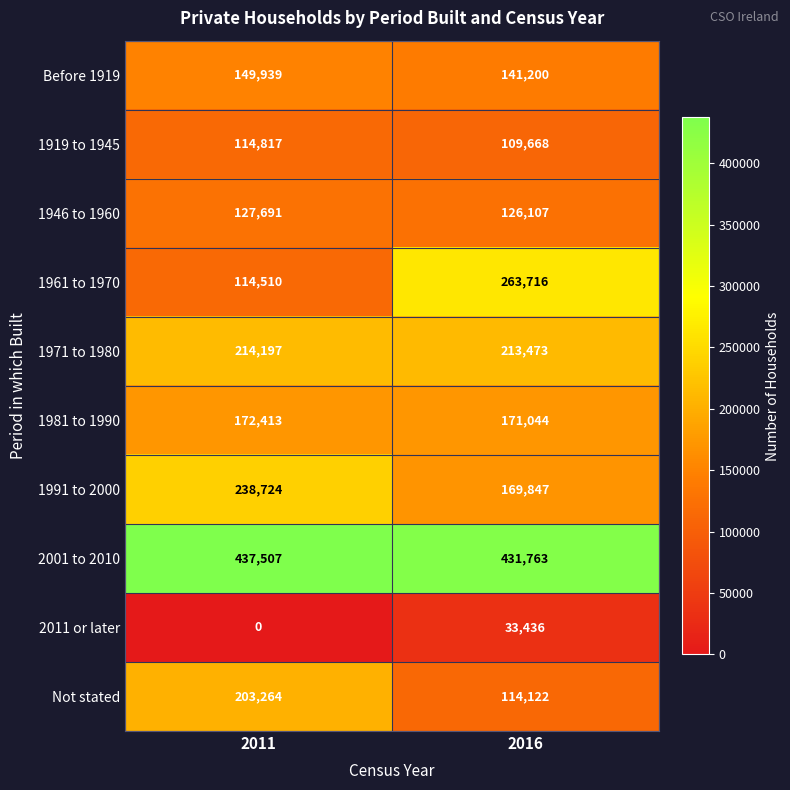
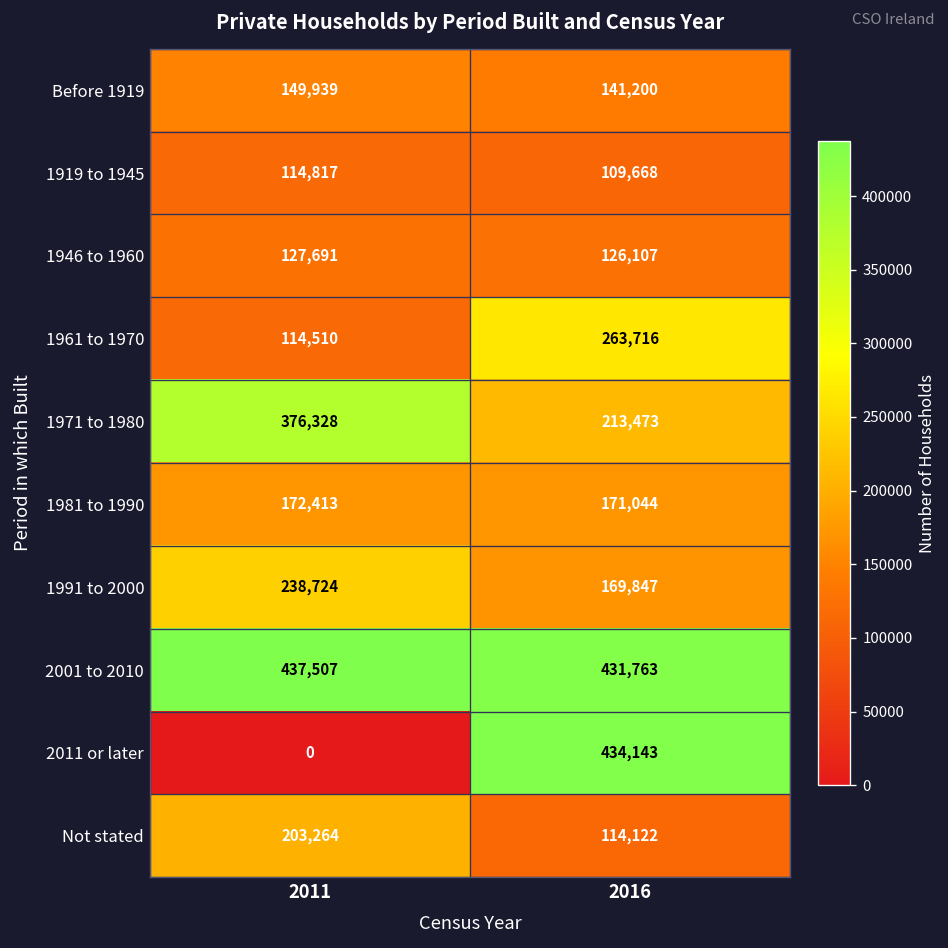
  {
    "Before 1919": {
      "2011": "149,939",
      "2016": "141,200"
    },
    "1919 to 1945": {
      "2011": "114,817",
      "2016": "109,668"
    },
    "1946 to 1960": {
      "2011": "127,691",
      "2016": "126,107"
    },
    "1961 to 1970": {
      "2011": "114,510",
      "2016": "263,716"
    },
    "1971 to 1980": {
-     "2011": "214,197",
+     "2011": "376,328",
      "2016": "213,473"
    },
    "1981 to 1990": {
      "2011": "172,413",
      "2016": "171,044"
    },
    "1991 to 2000": {
      "2011": "238,724",
      "2016": "169,847"
    },
    "2001 to 2010": {
      "2011": "437,507",
      "2016": "431,763"
    },
    "2011 or later": {
      "2011": "0",
-     "2016": "33,436"
+     "2016": "434,143"
    },
    "Not stated": {
      "2011": "203,264",
      "2016": "114,122"
    }
  }
